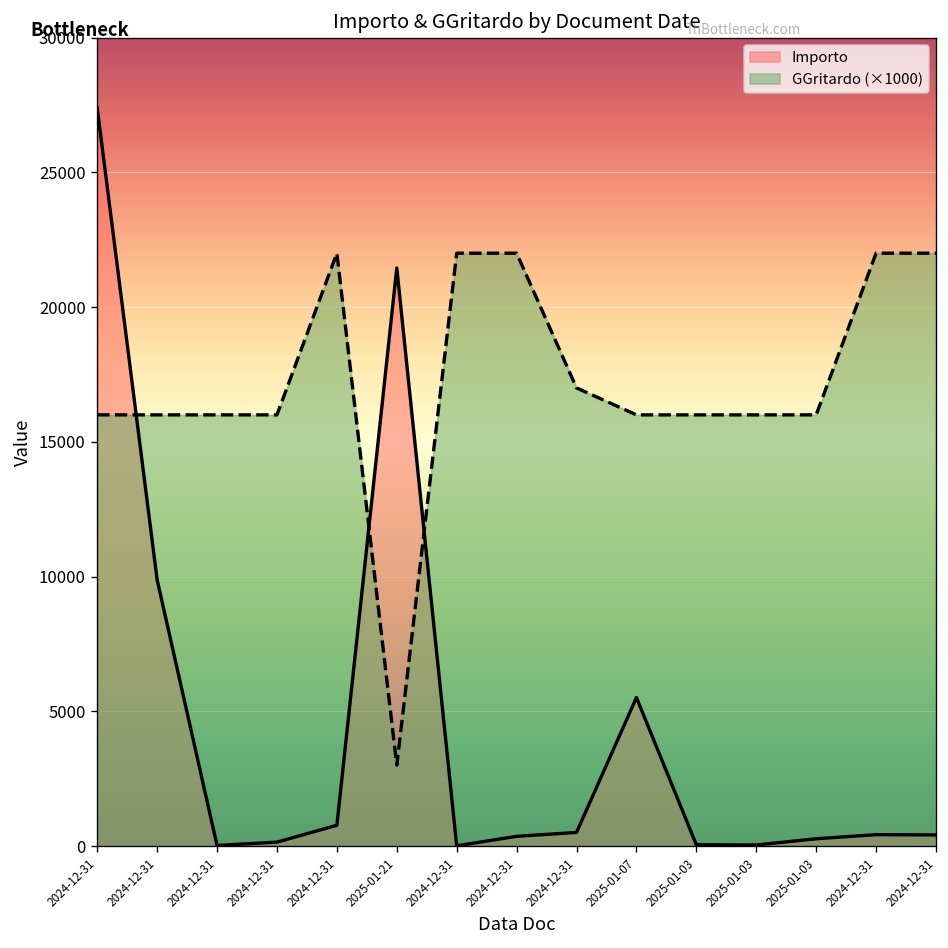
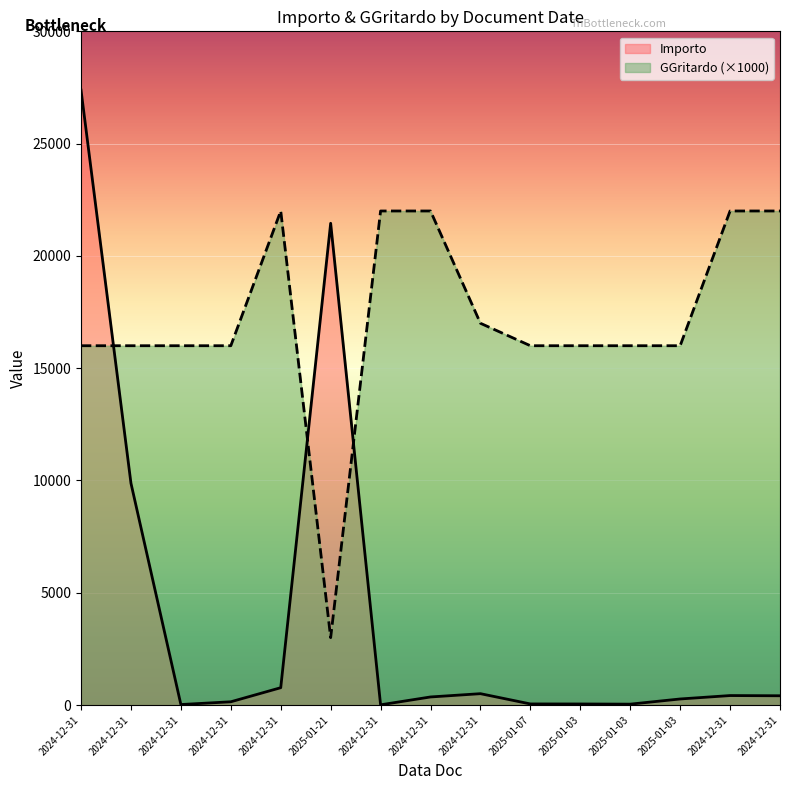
  {
    "Importo": {
      "2025-01-21": 21500,
-     "2025-01-07": 5500
+     "2025-01-07": 0
    },
    "GGritardo (×1000)": {
      "2025-01-21": 3000,
      "2025-01-07": 16000
    }
  }
